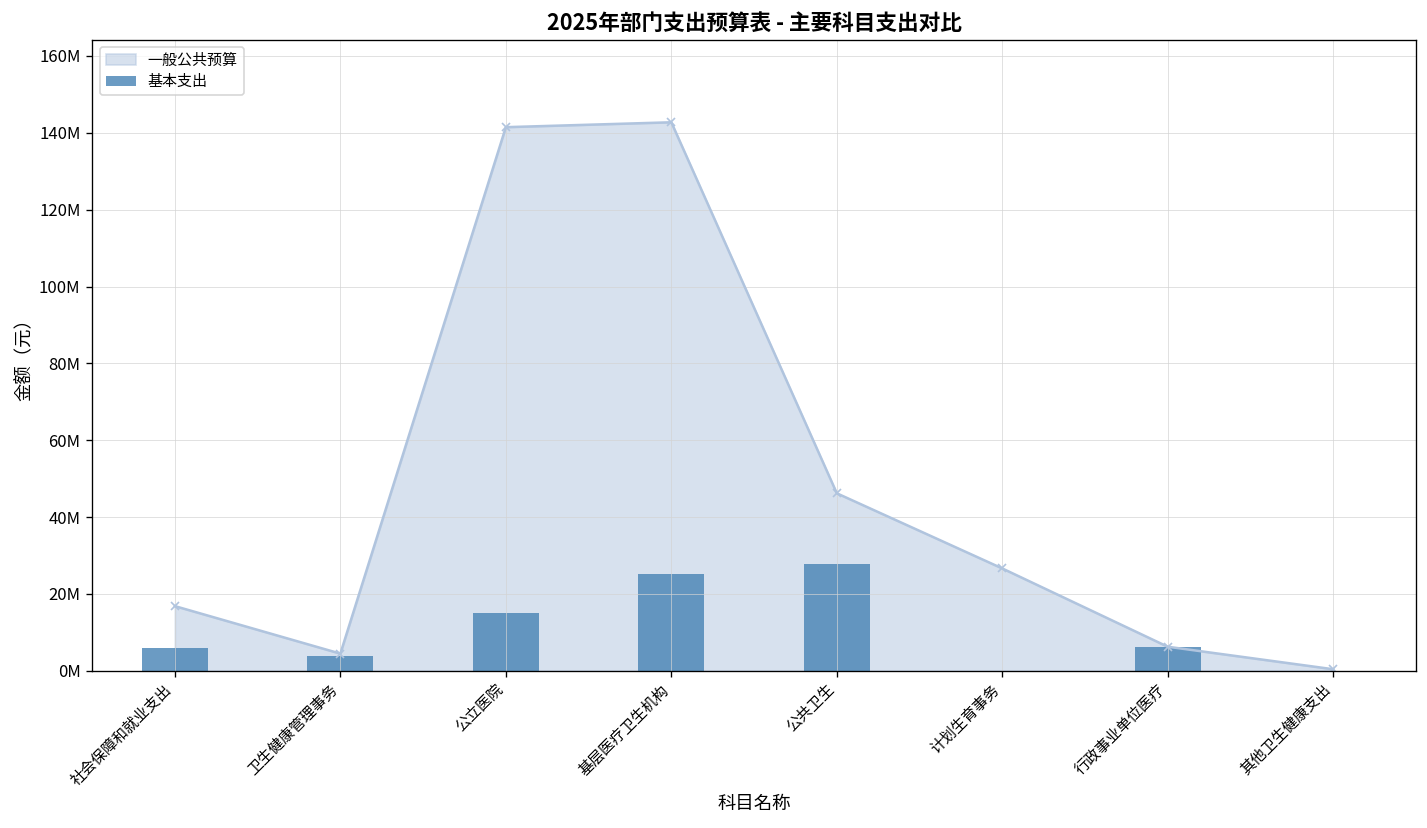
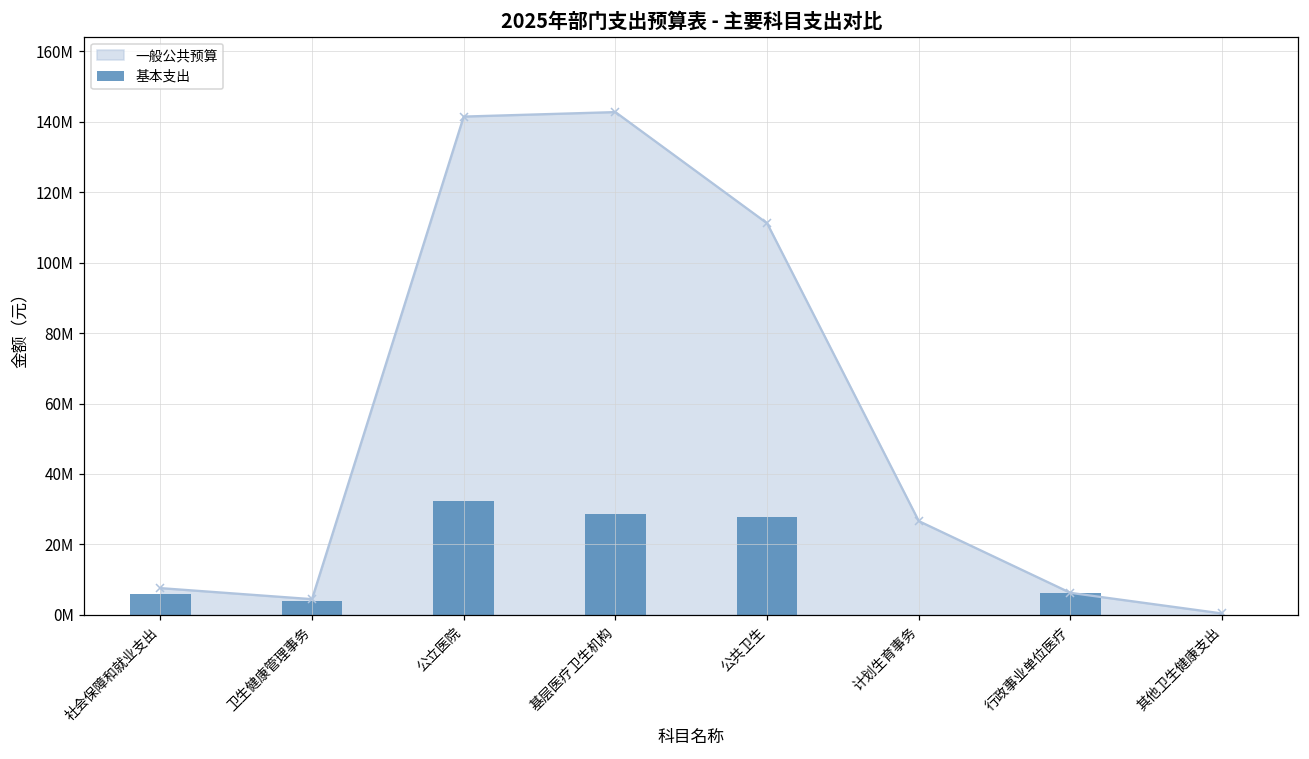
  {
    "一般公共预算": {
-     "社会保障和就业支出": 17000000,
+     "社会保障和就业支出": 8000000,
      "卫生健康管理事务": 4000000,
      "公立医院": 141000000,
      "基层医疗卫生机构": 143000000,
-     "公共卫生": 46000000,
+     "公共卫生": 111000000,
      "计划生育事务": 27000000,
      "行政事业单位医疗": 6000000,
      "其他卫生健康支出": 0
    },
    "基本支出": {
      "社会保障和就业支出": 6000000,
      "卫生健康管理事务": 4000000,
-     "公立医院": 15000000,
-     "基层医疗卫生机构": 25000000,
+     "公立医院": 32000000,
+     "基层医疗卫生机构": 29000000,
      "公共卫生": 28000000,
      "计划生育事务": 0,
      "行政事业单位医疗": 6000000,
      "其他卫生健康支出": 0
    }
  }
